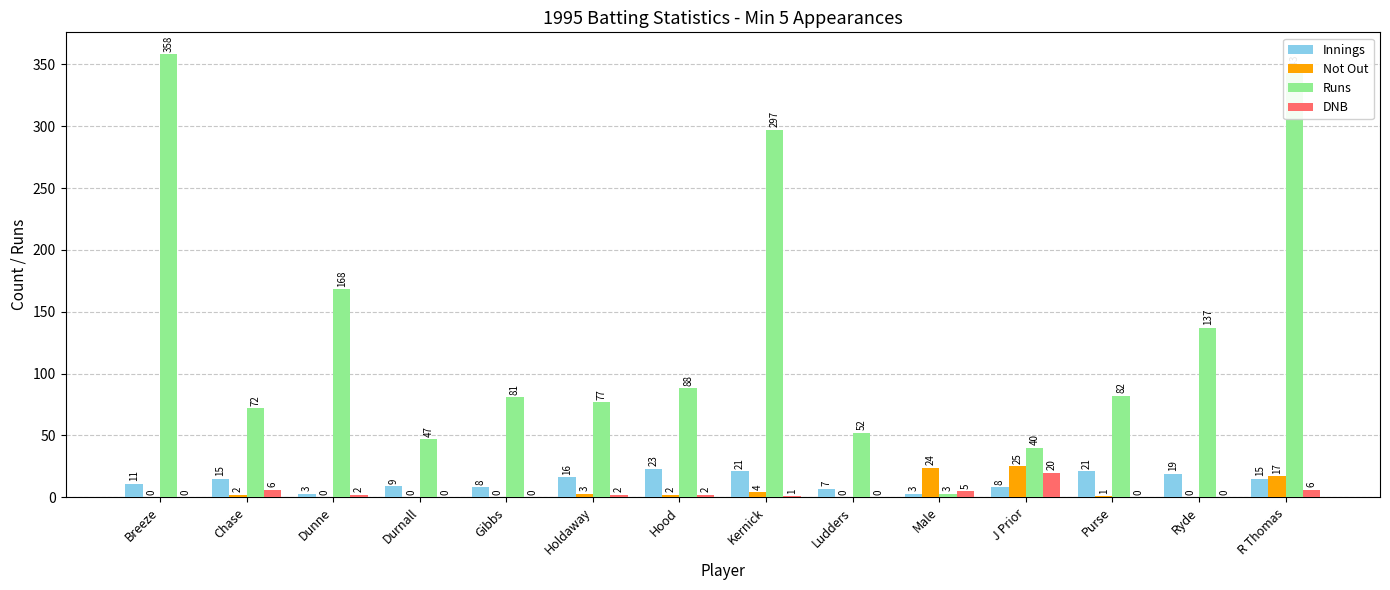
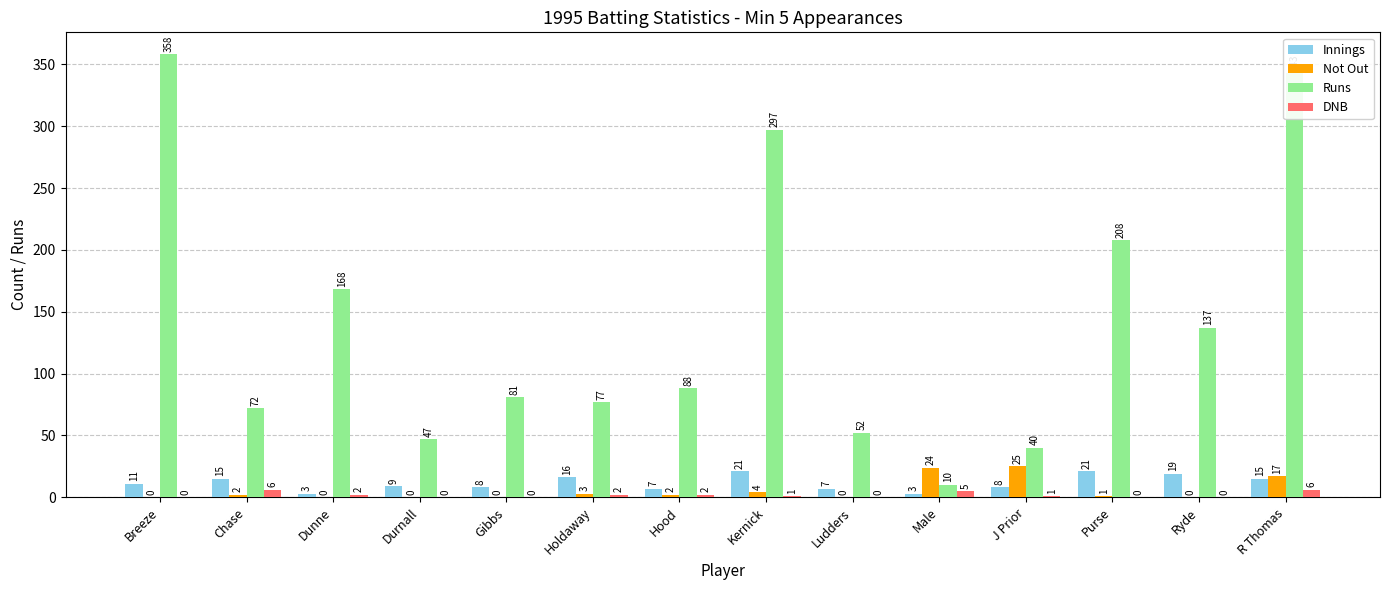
  {
    "Innings": {
      "Breeze": 11,
      "Chase": 15,
      "Dunne": 3,
      "Durnall": 9,
      "Gibbs": 8,
      "Holdaway": 16,
-     "Hood": 23,
+     "Hood": 7,
      "Kernick": 21,
      "Ludders": 7,
      "Male": 3,
      "J Prior": 8,
      "Purse": 21,
      "Ryde": 19,
      "R Thomas": 15
    },
    "Not Out": {
      "Breeze": 0,
      "Chase": 2,
      "Dunne": 0,
      "Durnall": 0,
      "Gibbs": 0,
      "Holdaway": 3,
      "Hood": 2,
      "Kernick": 4,
      "Ludders": 0,
      "Male": 24,
      "J Prior": 25,
      "Purse": 1,
      "Ryde": 0,
      "R Thomas": 17
    },
    "Runs": {
      "Breeze": 358,
      "Chase": 72,
      "Dunne": 168,
      "Durnall": 47,
      "Gibbs": 81,
      "Holdaway": 77,
      "Hood": 88,
      "Kernick": 297,
      "Ludders": 52,
-     "Male": 3,
+     "Male": 10,
      "J Prior": 40,
-     "Purse": 82,
+     "Purse": 208,
      "Ryde": 137
    },
    "DNB": {
      "Breeze": 0,
      "Chase": 6,
      "Dunne": 2,
      "Durnall": 0,
      "Gibbs": 0,
      "Holdaway": 2,
      "Hood": 2,
      "Kernick": 1,
      "Ludders": 0,
      "Male": 5,
-     "J Prior": 20,
+     "J Prior": 1,
      "Purse": 0,
      "Ryde": 0,
      "R Thomas": 6
    }
  }
